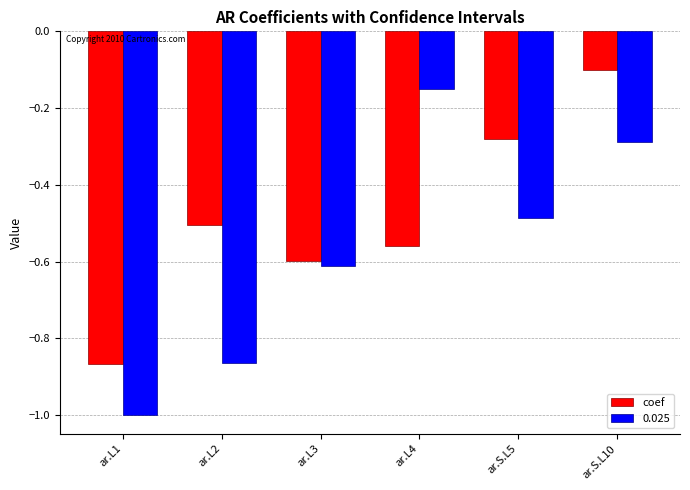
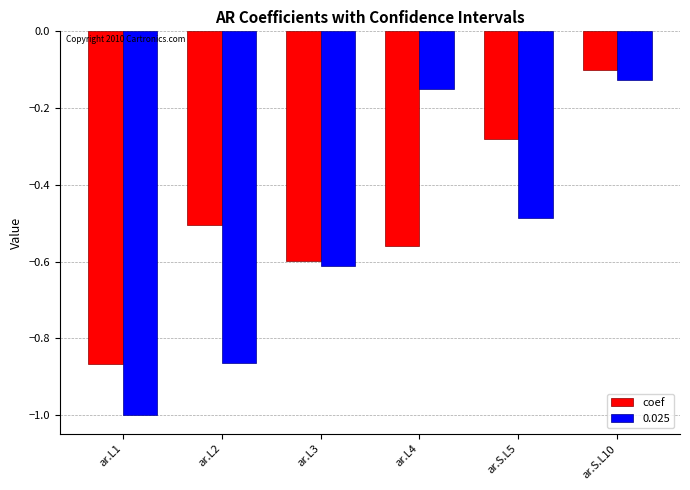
  {
    "coef": {
      "ar.L1": -0.87,
      "ar.L2": -0.50,
      "ar.L3": -0.60,
      "ar.L4": -0.56,
      "ar.S.L5": -0.28,
      "ar.S.L10": -0.10
    },
    "0.025": {
      "ar.L2": -0.87,
      "ar.L3": -0.61,
      "ar.L4": -0.15,
      "ar.S.L5": -0.49,
-     "ar.S.L10": -0.29
+     "ar.S.L10": -0.13
    }
  }
